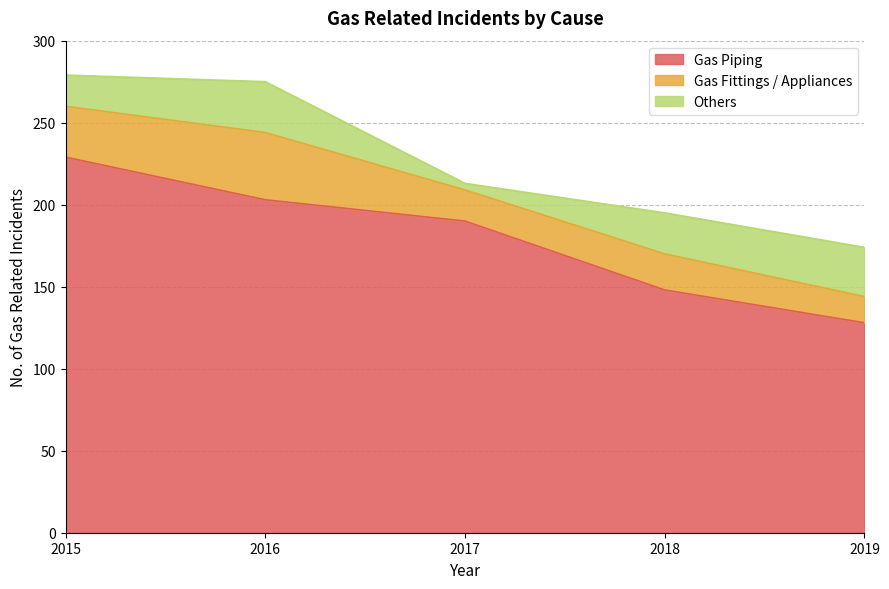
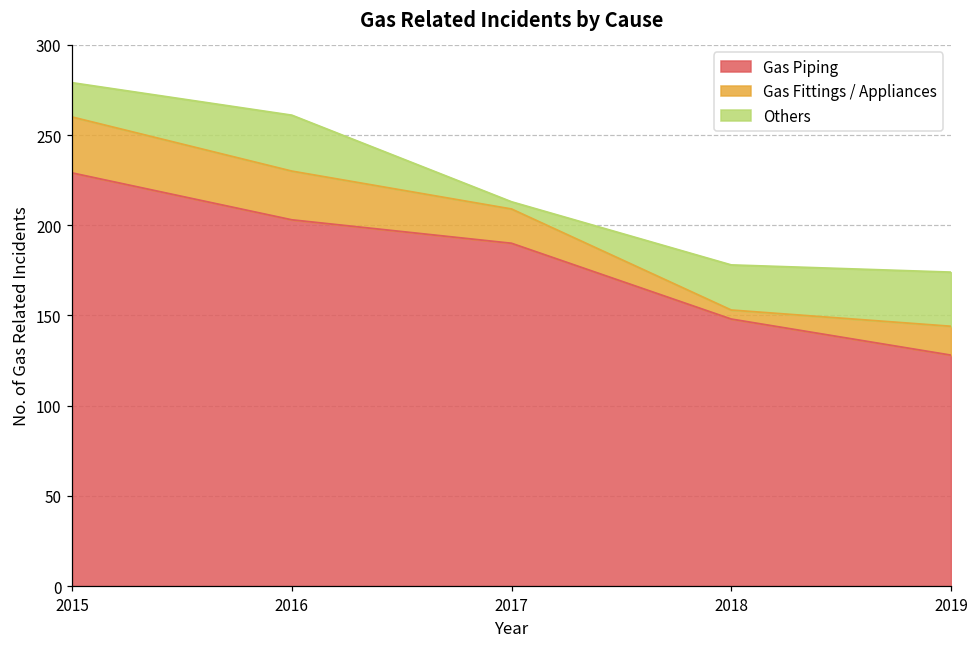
  {
    "Gas Piping": {
      "2015": 229,
      "2016": 203,
      "2017": 190,
      "2018": 148,
      "2019": 128
    },
    "Gas Fittings / Appliances": {
      "2015": 31,
-     "2016": 41,
+     "2016": 27,
      "2017": 19,
-     "2018": 22,
+     "2018": 5,
      "2019": 16
    },
    "Others": {
      "2015": 19,
      "2016": 31,
      "2017": 4,
      "2018": 25,
      "2019": 30
    }
  }
